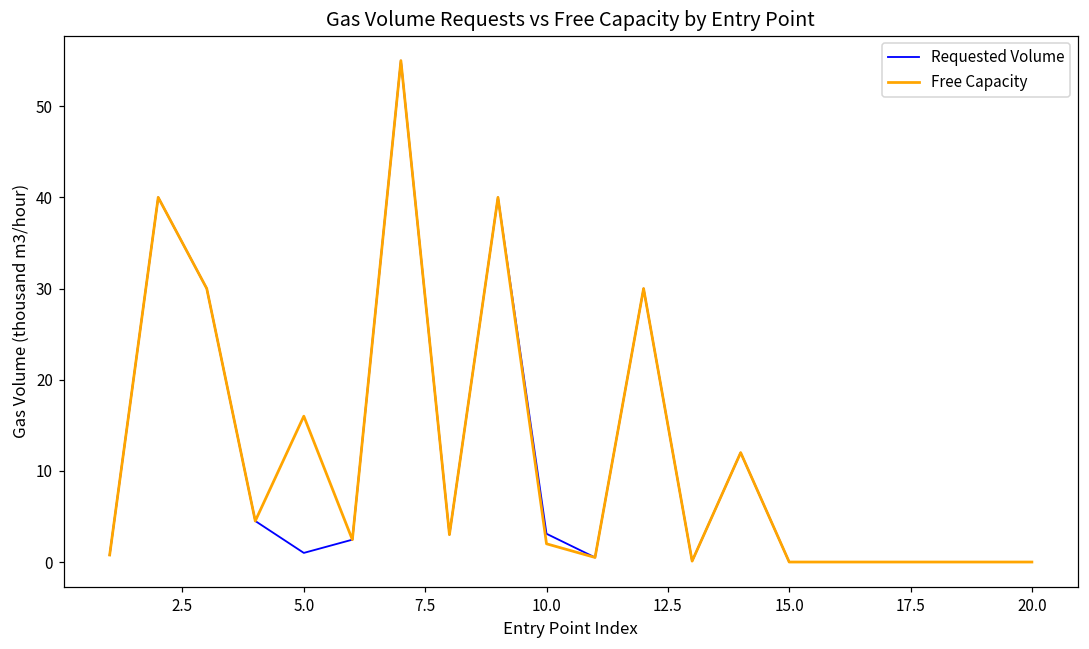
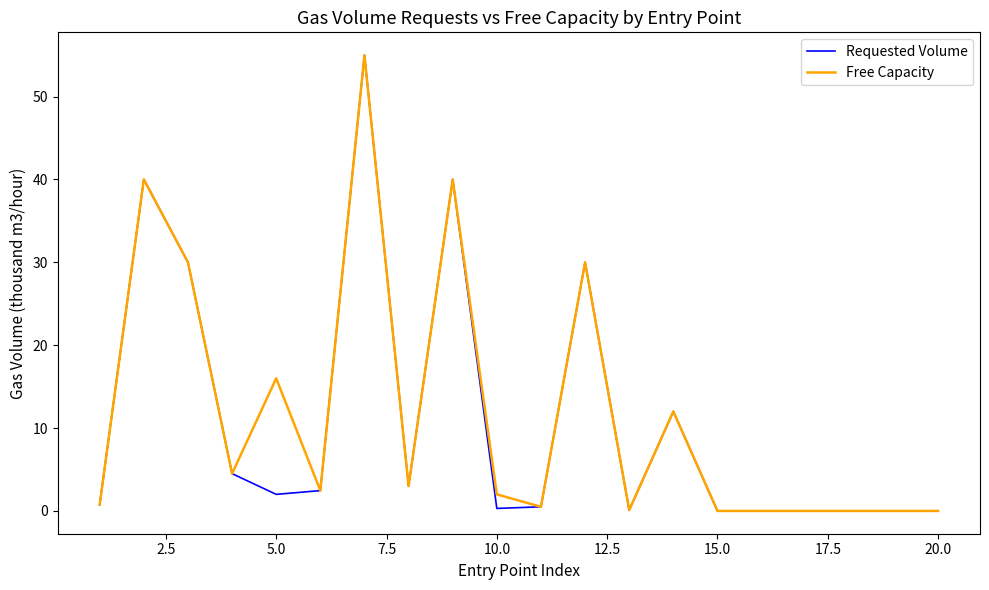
  {
    "Requested Volume": {
-     "5.0": 1,
-     "10.0": 3
+     "5.0": 2,
+     "10.0": 0
    },
    "Free Capacity": {
      "5.0": 16,
      "10.0": 2
    }
  }
